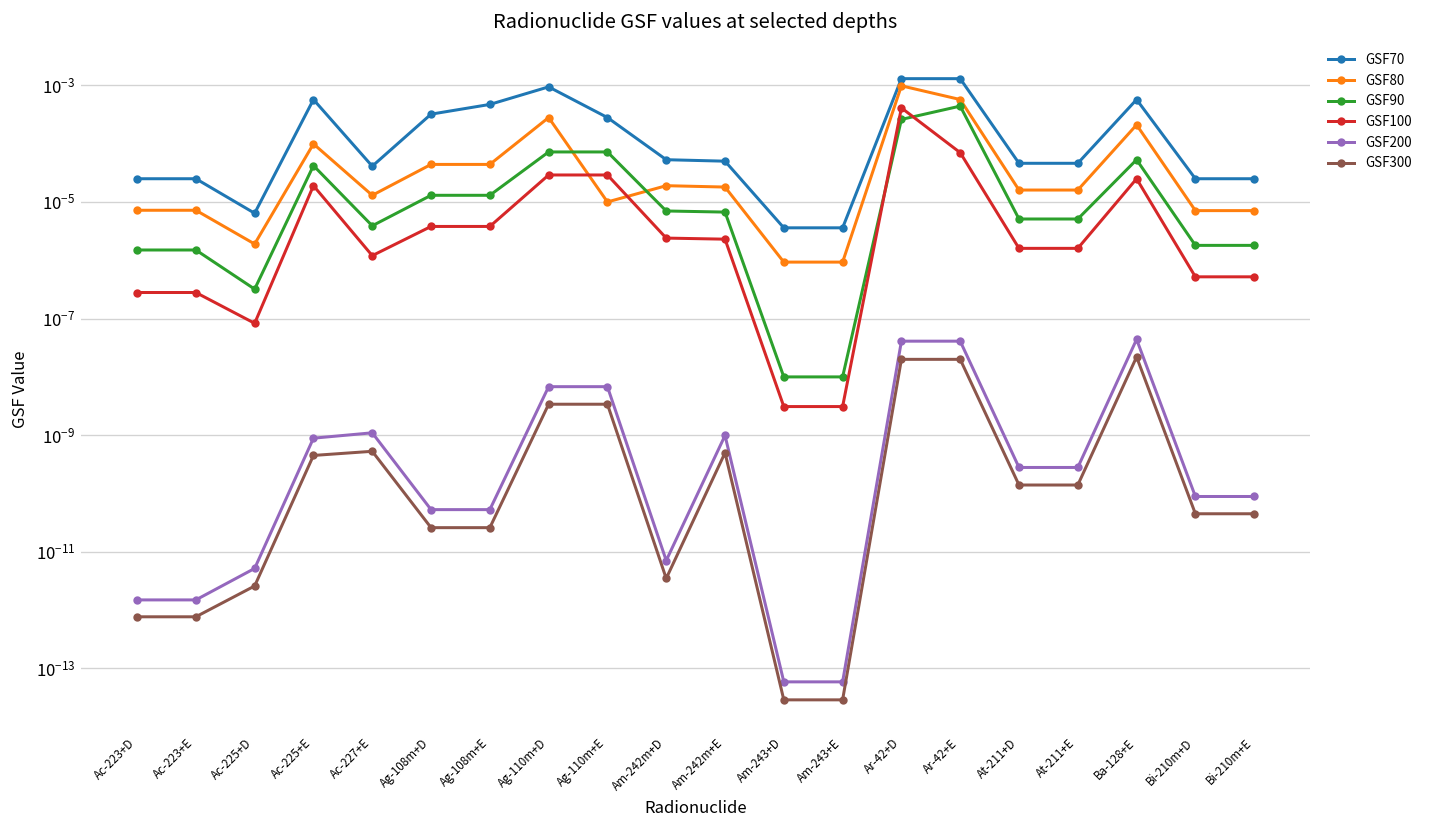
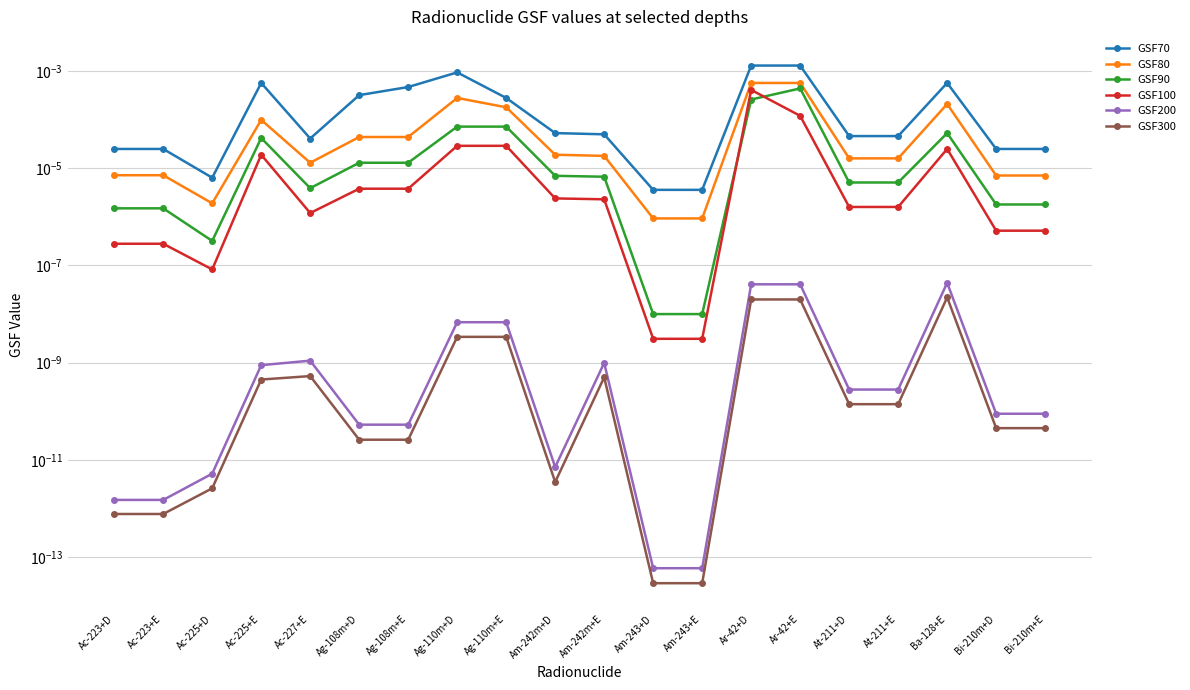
  {
    "GSF70": {
      "Ac-223+D": 0.00003,
      "Ac-223+E": 0.00003,
      "Ac-225+D": 0.000006,
      "Ac-225+E": 0.0006,
      "Ac-227+E": 0.00004,
      "Ag-108m+D": 0.0003,
      "Ag-108m+E": 0.0005,
      "Ag-110m+D": 0.0009,
      "Ag-110m+E": 0.0003,
      "Am-242m+D": 0.00005,
      "Am-242m+E": 0.00005,
      "Am-243+D": 0.000004,
      "Am-243+E": 0.000004,
      "Ar-42+D": 0.0013,
      "Ar-42+E": 0.0013,
      "At-211+D": 0.00005,
      "At-211+E": 0.00005,
      "Ba-128+E": 0.0006,
      "Bi-210m+D": 0.00003,
      "Bi-210m+E": 0.00003
    },
    "GSF80": {
      "Ac-223+D": 0.000007,
      "Ac-223+E": 0.000007,
      "Ac-225+D": 0.0000019,
      "Ac-225+E": 0.00010,
      "Ac-227+E": 0.000013,
      "Ag-108m+D": 0.00004,
      "Ag-108m+E": 0.00004,
      "Ag-110m+D": 0.0003,
-     "Ag-110m+E": 0.00001,
+     "Ag-110m+E": 0.00018,
      "Am-242m+D": 0.00002,
      "Am-242m+E": 0.00002,
      "Am-243+D": 0.0000009,
      "Am-243+E": 0.0000009,
-     "Ar-42+D": 0.0010,
+     "Ar-42+D": 0.0006,
      "Ar-42+E": 0.0006,
      "At-211+D": 0.000016,
      "At-211+E": 0.000016,
      "Ba-128+E": 0.00021,
      "Bi-210m+D": 0.000007,
      "Bi-210m+E": 0.000007
    },
    "GSF90": {
      "Ac-223+D": 0.0000015,
      "Ac-223+E": 0.0000015,
      "Ac-225+D": 0.0000003,
      "Ac-225+E": 0.00004,
      "Ac-227+E": 0.000004,
      "Ag-108m+D": 0.000013,
      "Ag-108m+E": 0.000013,
      "Ag-110m+D": 0.00007,
      "Ag-110m+E": 0.00007,
      "Am-242m+D": 0.000007,
      "Am-242m+E": 0.000007,
      "Am-243+D": 0.000000010,
      "Am-243+E": 0.000000010,
      "Ar-42+D": 0.0003,
      "Ar-42+E": 0.0004,
      "At-211+D": 0.000005,
      "At-211+E": 0.000005,
      "Ba-128+E": 0.00005,
      "Bi-210m+D": 0.0000018,
      "Bi-210m+E": 0.0000018
    },
    "GSF100": {
      "Ac-223+D": 0.0000003,
      "Ac-223+E": 0.0000003,
      "Ac-225+D": 0.00000008,
      "Ac-225+E": 0.00002,
      "Ac-227+E": 0.0000012,
      "Ag-108m+D": 0.000004,
      "Ag-108m+E": 0.000004,
      "Ag-110m+D": 0.00003,
      "Ag-110m+E": 0.00003,
      "Am-242m+D": 0.000002,
      "Am-242m+E": 0.000002,
      "Am-243+D": 0.000000003,
      "Am-243+E": 0.000000003,
      "Ar-42+D": 0.0004,
-     "Ar-42+E": 0.00007,
+     "Ar-42+E": 0.00012,
      "At-211+D": 0.0000016,
      "At-211+E": 0.0000016,
      "Ba-128+E": 0.00003,
      "Bi-210m+D": 0.0000005,
      "Bi-210m+E": 0.0000005
    },
    "GSF200": {
      "Ac-223+D": 0.000000000002,
      "Ac-223+E": 0.000000000002,
      "Ac-225+D": 0.000000000005,
      "Ac-225+E": 0.0000000009,
      "Ac-227+E": 0.0000000011,
      "Ag-108m+D": 0.00000000005,
      "Ag-108m+E": 0.00000000005,
      "Ag-110m+D": 0.000000007,
      "Ag-110m+E": 0.000000007,
      "Am-242m+D": 0.000000000007,
      "Am-242m+E": 0.0000000010,
      "Am-243+D": 0.000000000000,
      "Am-243+E": 0.000000000000,
      "Ar-42+D": 0.00000004,
      "Ar-42+E": 0.00000004,
      "At-211+D": 0.0000000003,
      "At-211+E": 0.0000000003,
      "Ba-128+E": 0.00000004,
      "Bi-210m+D": 0.00000000009,
      "Bi-210m+E": 0.00000000009
    },
    "GSF300": {
      "Ac-223+D": 0.000000000001,
      "Ac-223+E": 0.000000000001,
      "Ac-225+D": 0.000000000003,
      "Ac-225+E": 0.0000000005,
      "Ac-227+E": 0.0000000005,
      "Ag-108m+D": 0.00000000003,
      "Ag-108m+E": 0.00000000003,
      "Ag-110m+D": 0.000000003,
      "Ag-110m+E": 0.000000003,
      "Am-242m+D": 0.000000000004,
      "Am-242m+E": 0.0000000005,
      "Am-243+D": 0.000000000000,
      "Am-243+E": 0.000000000000,
      "Ar-42+D": 0.000000020,
      "Ar-42+E": 0.000000020,
      "At-211+D": 0.00000000014,
      "At-211+E": 0.00000000014,
      "Ba-128+E": 0.00000002,
      "Bi-210m+D": 0.00000000005,
      "Bi-210m+E": 0.00000000005
    }
  }
